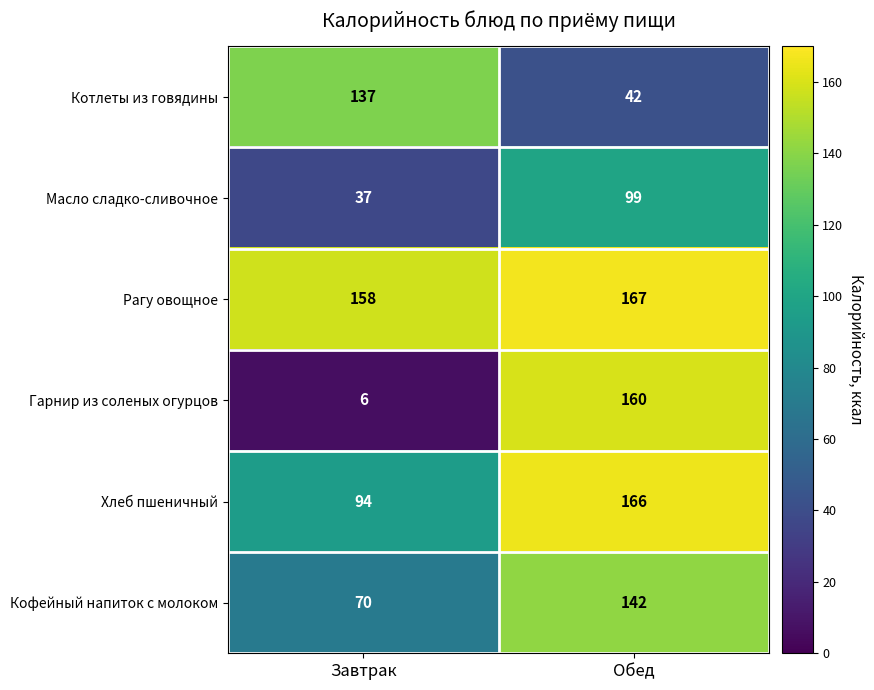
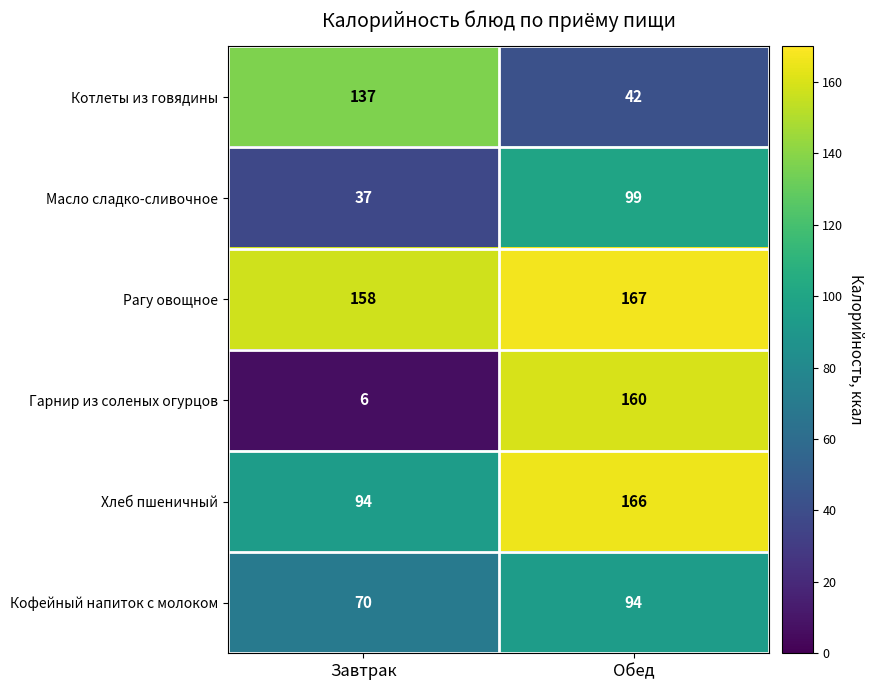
  {
    "Котлеты из говядины": {
      "Завтрак": 137,
      "Обед": 42
    },
    "Масло сладко-сливочное": {
      "Завтрак": 37,
      "Обед": 99
    },
    "Рагу овощное": {
      "Завтрак": 158,
      "Обед": 167
    },
    "Гарнир из соленых огурцов": {
      "Завтрак": 6,
      "Обед": 160
    },
    "Хлеб пшеничный": {
      "Завтрак": 94,
      "Обед": 166
    },
    "Кофейный напиток с молоком": {
      "Завтрак": 70,
-     "Обед": 142
+     "Обед": 94
    }
  }
